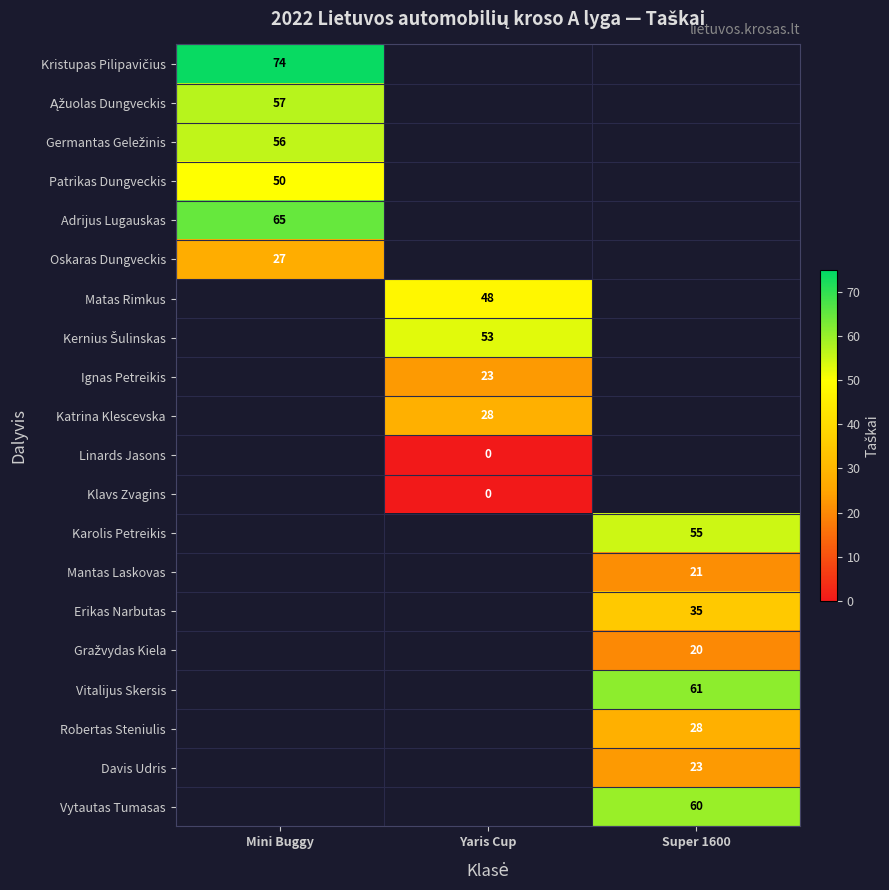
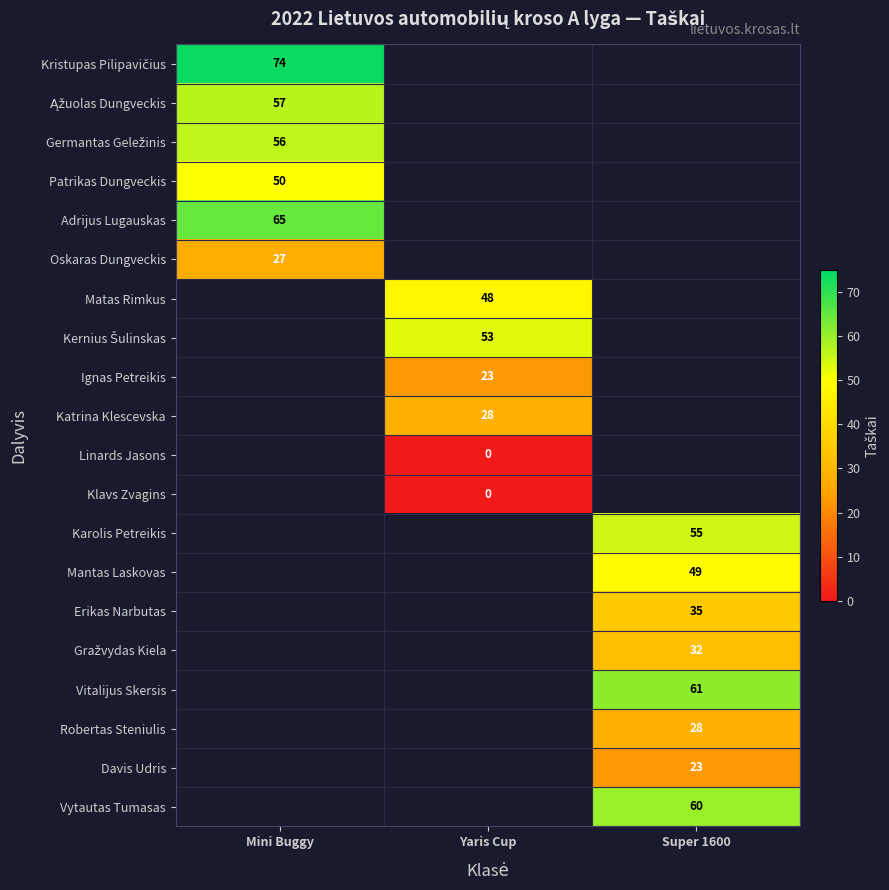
  {
    "Kristupas Pilipavičius": {
      "Mini Buggy": 74
    },
    "Ąžuolas Dungveckis": {
      "Mini Buggy": 57
    },
    "Germantas Geležinis": {
      "Mini Buggy": 56
    },
    "Patrikas Dungveckis": {
      "Mini Buggy": 50
    },
    "Adrijus Lugauskas": {
      "Mini Buggy": 65
    },
    "Oskaras Dungveckis": {
      "Mini Buggy": 27
    },
    "Matas Rimkus": {
      "Yaris Cup": 48
    },
    "Kernius Šulinskas": {
      "Yaris Cup": 53
    },
    "Ignas Petreikis": {
      "Yaris Cup": 23
    },
    "Katrina Klescevska": {
      "Yaris Cup": 28
    },
    "Linards Jasons": {
      "Yaris Cup": 0
    },
    "Klavs Zvagins": {
      "Yaris Cup": 0
    },
    "Karolis Petreikis": {
      "Super 1600": 55
    },
    "Mantas Laskovas": {
-     "Super 1600": 21
+     "Super 1600": 49
    },
    "Erikas Narbutas": {
      "Super 1600": 35
    },
    "Gražvydas Kiela": {
-     "Super 1600": 20
+     "Super 1600": 32
    },
    "Vitalijus Skersis": {
      "Super 1600": 61
    },
    "Robertas Steniulis": {
      "Super 1600": 28
    },
    "Davis Udris": {
      "Super 1600": 23
    },
    "Vytautas Tumasas": {
      "Super 1600": 60
    }
  }
